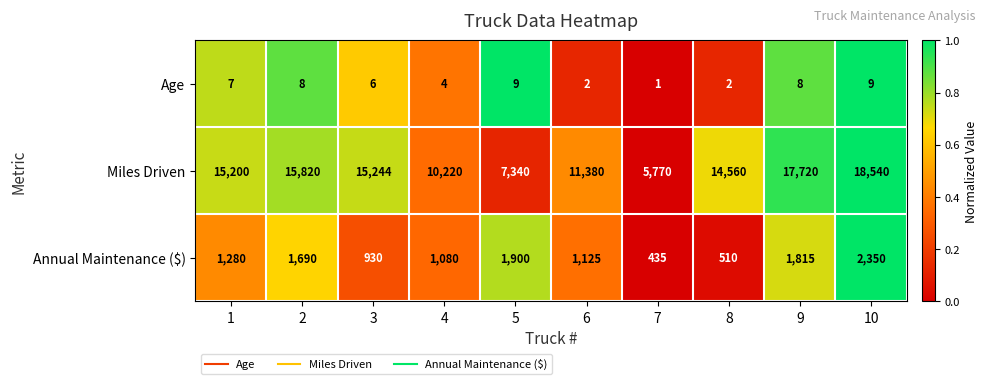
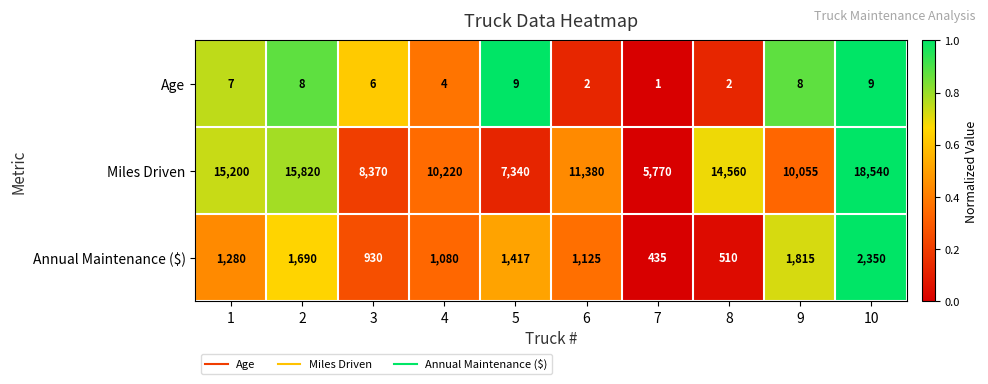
  {
    "Age": {
      "1": "7",
      "2": "8",
      "3": "6",
      "4": "4",
      "5": "9",
      "6": "2",
      "7": "1",
      "8": "2",
      "9": "8",
      "10": "9"
    },
    "Miles Driven": {
      "1": "15,200",
      "2": "15,820",
-     "3": "15,244",
+     "3": "8,370",
      "4": "10,220",
      "5": "7,340",
      "6": "11,380",
      "7": "5,770",
      "8": "14,560",
-     "9": "17,720",
+     "9": "10,055",
      "10": "18,540"
    },
    "Annual Maintenance ($)": {
      "1": "1,280",
      "2": "1,690",
      "3": "930",
      "4": "1,080",
-     "5": "1,900",
+     "5": "1,417",
      "6": "1,125",
      "7": "435",
      "8": "510",
      "9": "1,815",
      "10": "2,350"
    }
  }
